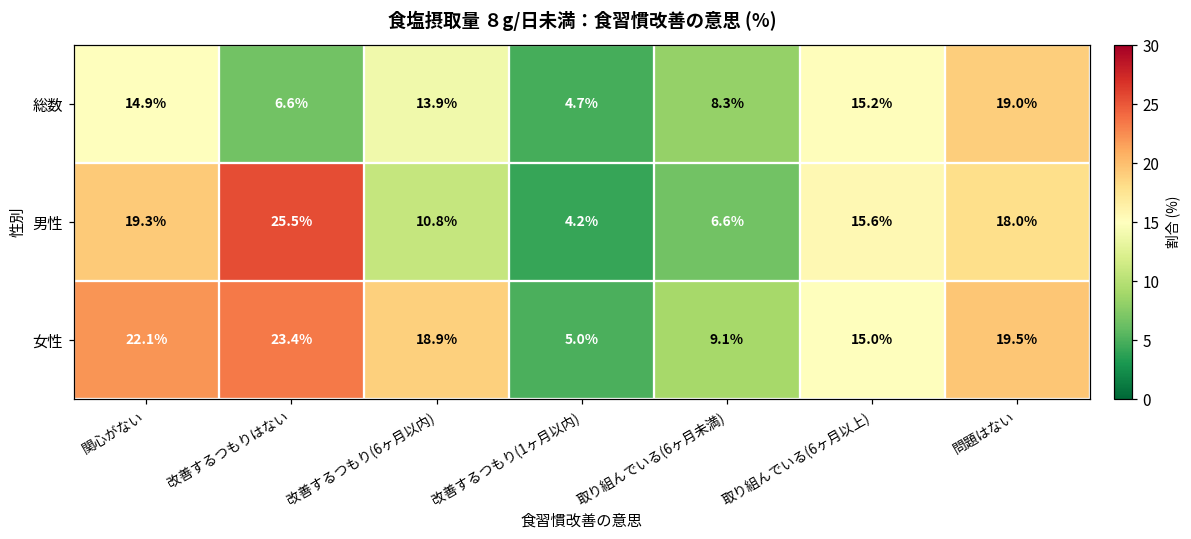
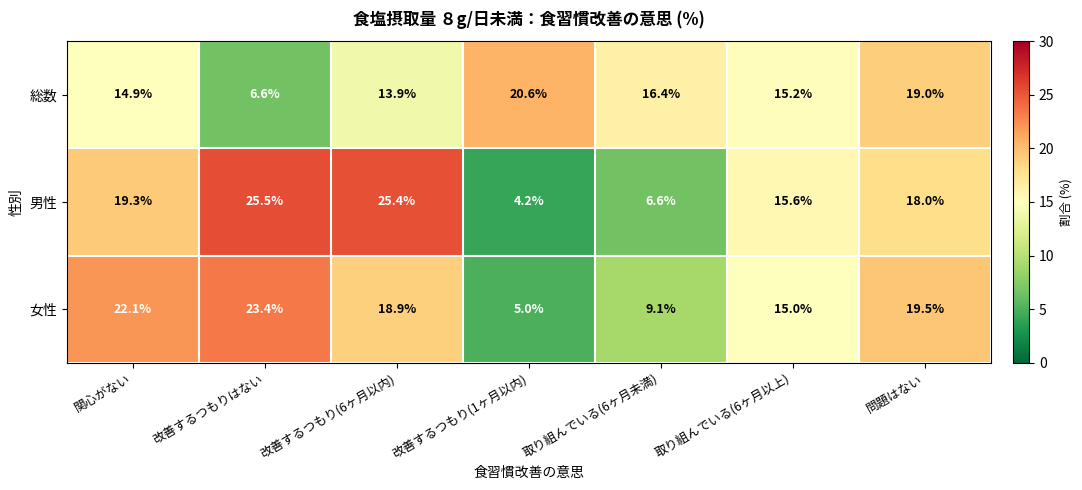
  {
    "総数": {
      "関心がない": "14.9%",
      "改善するつもりはない": "6.6%",
      "改善するつもり(6ヶ月以内)": "13.9%",
-     "改善するつもり(1ヶ月以内)": "4.7%",
-     "取り組んでいる(6ヶ月未満)": "8.3%",
+     "改善するつもり(1ヶ月以内)": "20.6%",
+     "取り組んでいる(6ヶ月未満)": "16.4%",
      "取り組んでいる(6ヶ月以上)": "15.2%",
      "問題はない": "19.0%"
    },
    "男性": {
      "関心がない": "19.3%",
      "改善するつもりはない": "25.5%",
-     "改善するつもり(6ヶ月以内)": "10.8%",
+     "改善するつもり(6ヶ月以内)": "25.4%",
      "改善するつもり(1ヶ月以内)": "4.2%",
      "取り組んでいる(6ヶ月未満)": "6.6%",
      "取り組んでいる(6ヶ月以上)": "15.6%",
      "問題はない": "18.0%"
    },
    "女性": {
      "関心がない": "22.1%",
      "改善するつもりはない": "23.4%",
      "改善するつもり(6ヶ月以内)": "18.9%",
      "改善するつもり(1ヶ月以内)": "5.0%",
      "取り組んでいる(6ヶ月未満)": "9.1%",
      "取り組んでいる(6ヶ月以上)": "15.0%",
      "問題はない": "19.5%"
    }
  }
